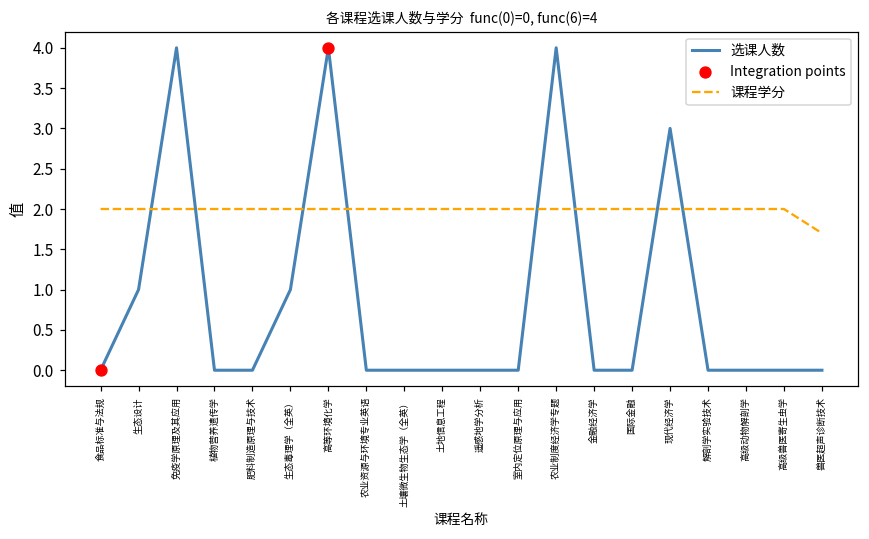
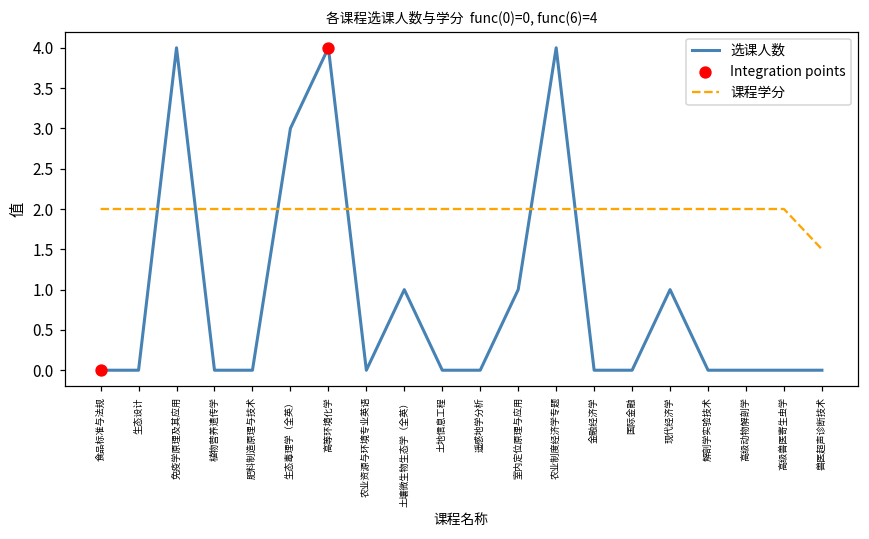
  {
    "选课人数": {
-     "生态设计": 1,
+     "生态设计": 0,
      "免疫学原理及其应用": 4,
      "植物营养遗传学": 0,
      "肥料制造原理与技术": 0,
-     "生态毒理学（全英）": 1,
+     "生态毒理学（全英）": 3,
      "农业资源与环境专业英语": 0,
-     "土壤微生物生态学（全英）": 0,
+     "土壤微生物生态学（全英）": 1,
      "土地信息工程": 0,
      "遥感地学分析": 0,
-     "室内定位原理与应用": 0,
+     "室内定位原理与应用": 1,
      "农业制度经济学专题": 4,
      "金融经济学": 0,
      "国际金融": 0,
-     "现代经济学": 3,
+     "现代经济学": 1,
      "解剖学实验技术": 0,
      "高级动物解剖学": 0,
      "高级兽医寄生虫学": 0,
      "兽医超声诊断技术": 0
    },
    "课程学分": {
      "食品标准与法规": 2.0,
      "生态设计": 2.0,
      "免疫学原理及其应用": 2.0,
      "植物营养遗传学": 2.0,
      "肥料制造原理与技术": 2.0,
      "生态毒理学（全英）": 2.0,
      "高等环境化学": 2.0,
      "农业资源与环境专业英语": 2.0,
      "土壤微生物生态学（全英）": 2.0,
      "土地信息工程": 2.0,
      "遥感地学分析": 2.0,
      "室内定位原理与应用": 2.0,
      "农业制度经济学专题": 2.0,
      "金融经济学": 2.0,
      "国际金融": 2.0,
      "现代经济学": 2.0,
      "解剖学实验技术": 2.0,
      "高级动物解剖学": 2.0,
      "高级兽医寄生虫学": 2.0,
-     "兽医超声诊断技术": 1.7
+     "兽医超声诊断技术": 1.5
    }
  }
